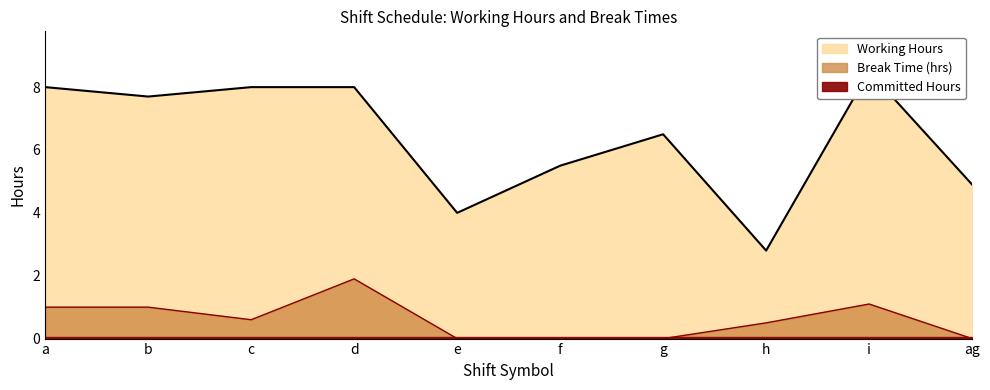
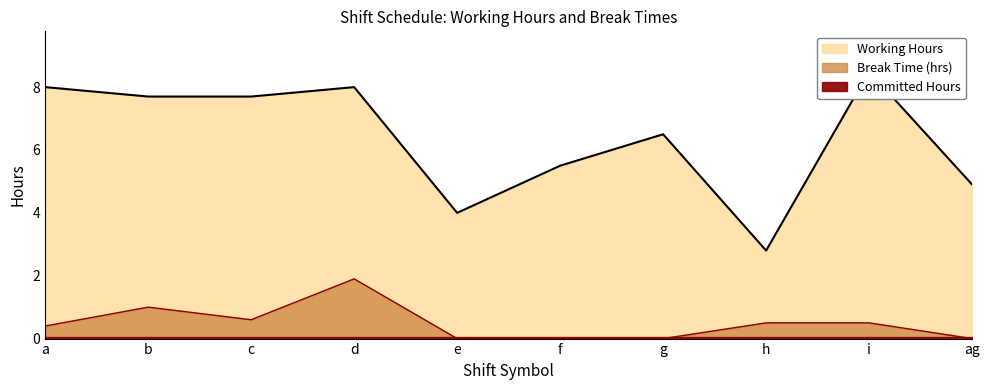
  {
    "Working Hours": {
      "a": 8.0,
      "b": 7.7,
-     "c": 8.0,
+     "c": 7.7,
      "d": 8.0,
      "e": 4.0,
      "f": 5.5,
      "g": 6.5,
      "h": 2.8,
      "ag": 4.9
    },
    "Break Time (hrs)": {
-     "a": 1.0,
+     "a": 0.4,
      "b": 1.0,
      "c": 0.6,
      "d": 1.9,
      "h": 0.5,
-     "i": 1.1
+     "i": 0.5
    }
  }
